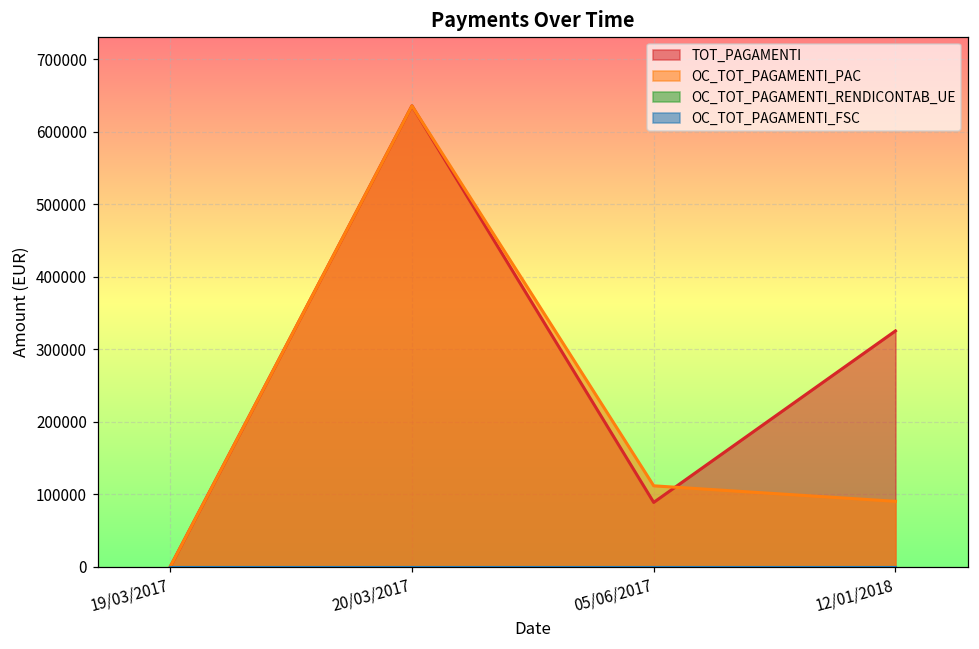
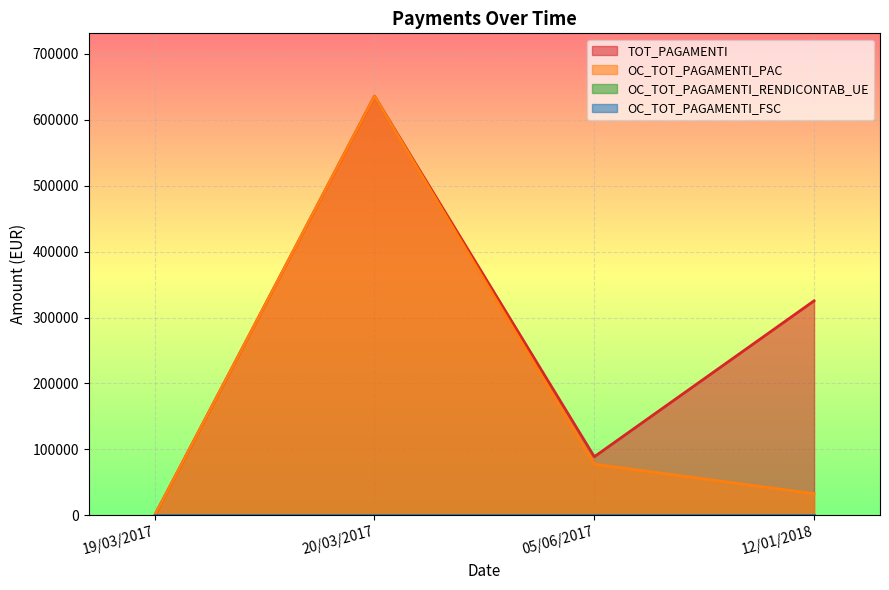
  {
    "TOT_PAGAMENTI": {
      "05/06/2017": 90000,
      "12/01/2018": 330000
    },
    "OC_TOT_PAGAMENTI_PAC": {
-     "05/06/2017": 110000,
-     "12/01/2018": 90000
+     "05/06/2017": 80000,
+     "12/01/2018": 30000
    },
    "OC_TOT_PAGAMENTI_FSC": {
      "20/03/2017": 0,
      "05/06/2017": 0,
      "12/01/2018": 0
    }
  }
